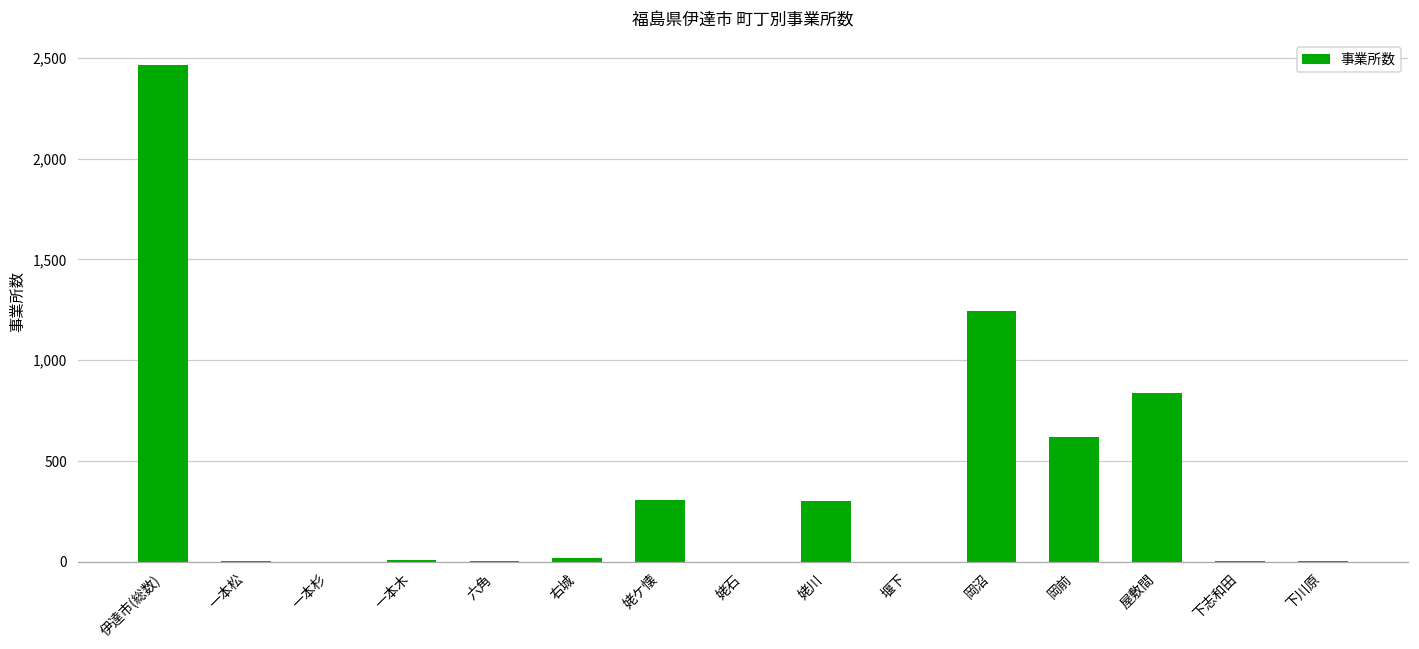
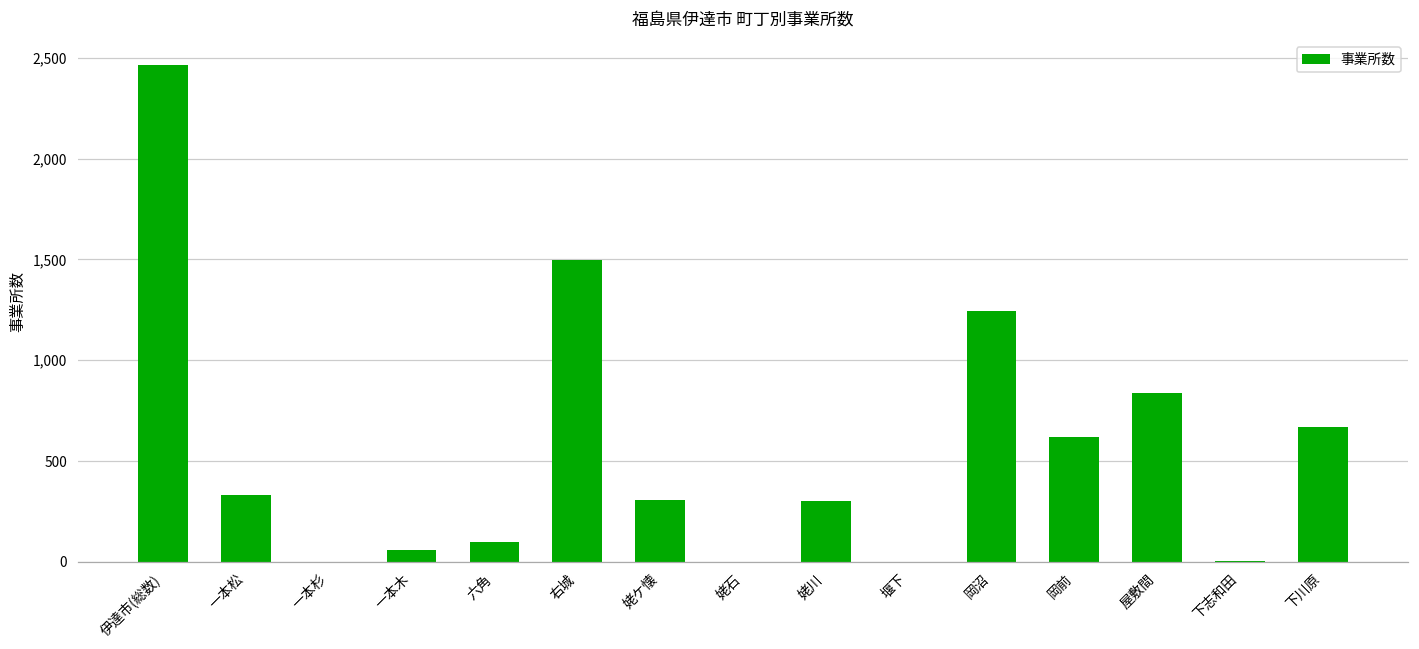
  {
    "伊達市(総数)": "2,460",
-   "一本松": "0",
+   "一本松": "330",
    "一本杉": "0",
-   "一本木": "10",
-   "六角": "0",
-   "右城": "20",
+   "一本木": "60",
+   "六角": "100",
+   "右城": "1,500",
    "姥ケ懐": "310",
    "姥石": "0",
    "姥川": "300",
    "堰下": "0",
    "岡沼": "1,240",
    "岡前": "620",
    "屋敷間": "840",
-   "下川原": "0"
+   "下川原": "670"
  }
